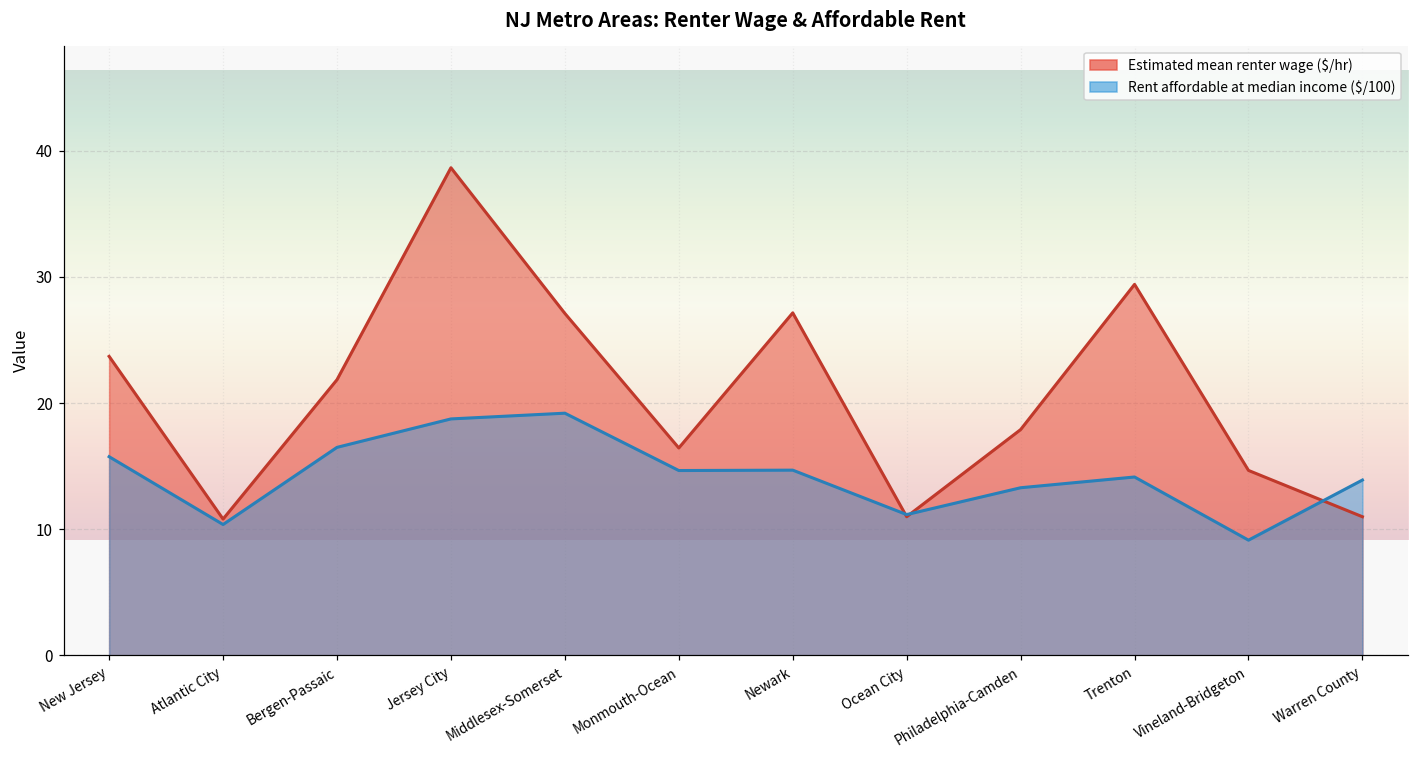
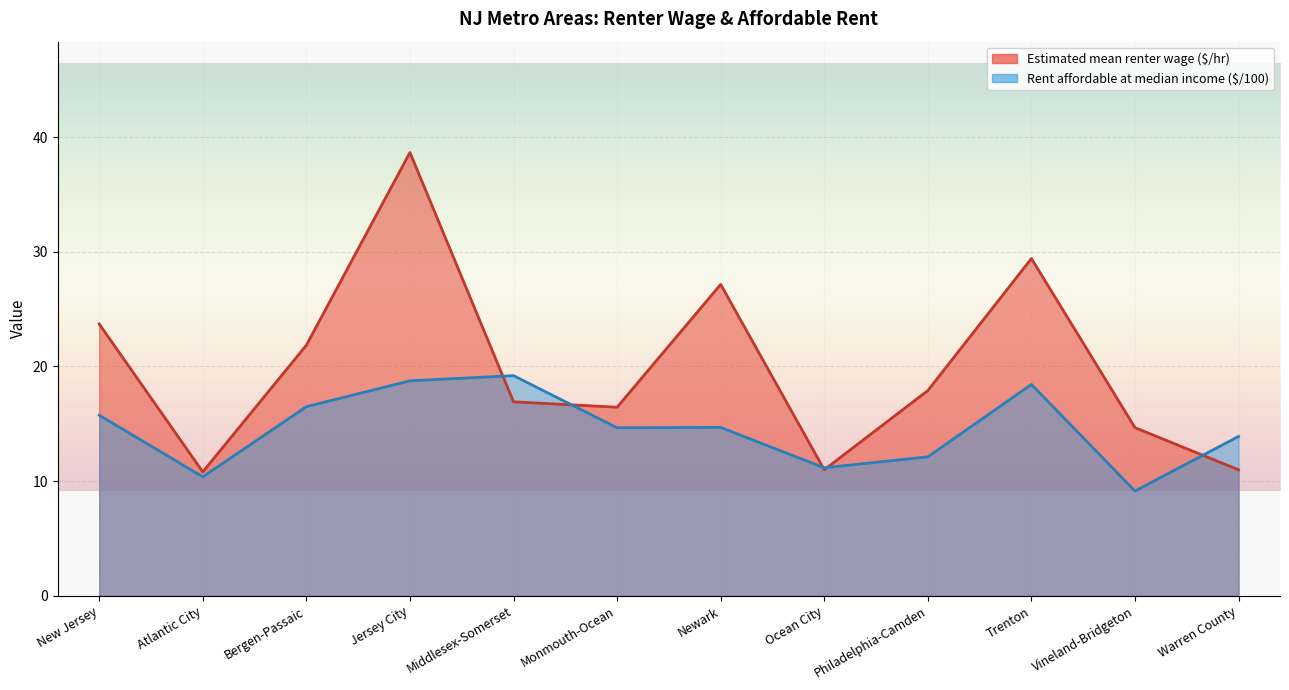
  {
    "Estimated mean renter wage ($/hr)": {
      "New Jersey": 23.7,
      "Atlantic City": 10.8,
      "Bergen-Passaic": 21.9,
      "Jersey City": 38.7,
-     "Middlesex-Somerset": 27.1,
+     "Middlesex-Somerset": 16.9,
      "Monmouth-Ocean": 16.4,
      "Newark": 27.2,
      "Philadelphia-Camden": 17.9,
      "Trenton": 29.4,
      "Vineland-Bridgeton": 14.7,
      "Warren County": 11.0
    },
    "Rent affordable at median income ($/100)": {
      "New Jersey": 15.8,
      "Atlantic City": 10.4,
      "Bergen-Passaic": 16.5,
      "Jersey City": 18.7,
      "Middlesex-Somerset": 19.2,
      "Monmouth-Ocean": 14.7,
      "Newark": 14.7,
-     "Philadelphia-Camden": 13.3,
-     "Trenton": 14.1,
+     "Philadelphia-Camden": 12.1,
+     "Trenton": 18.4,
      "Vineland-Bridgeton": 9.1,
      "Warren County": 13.9
    }
  }
